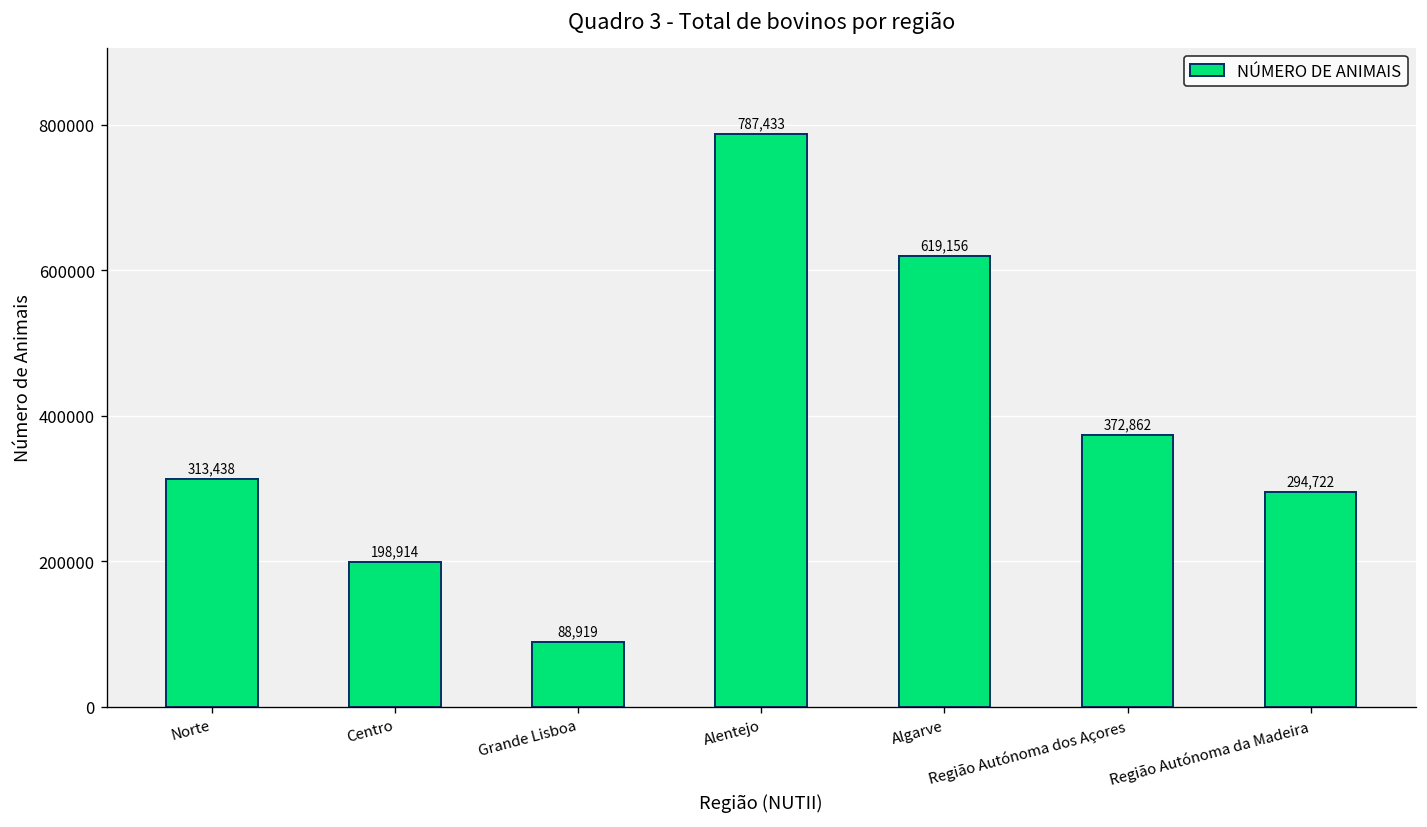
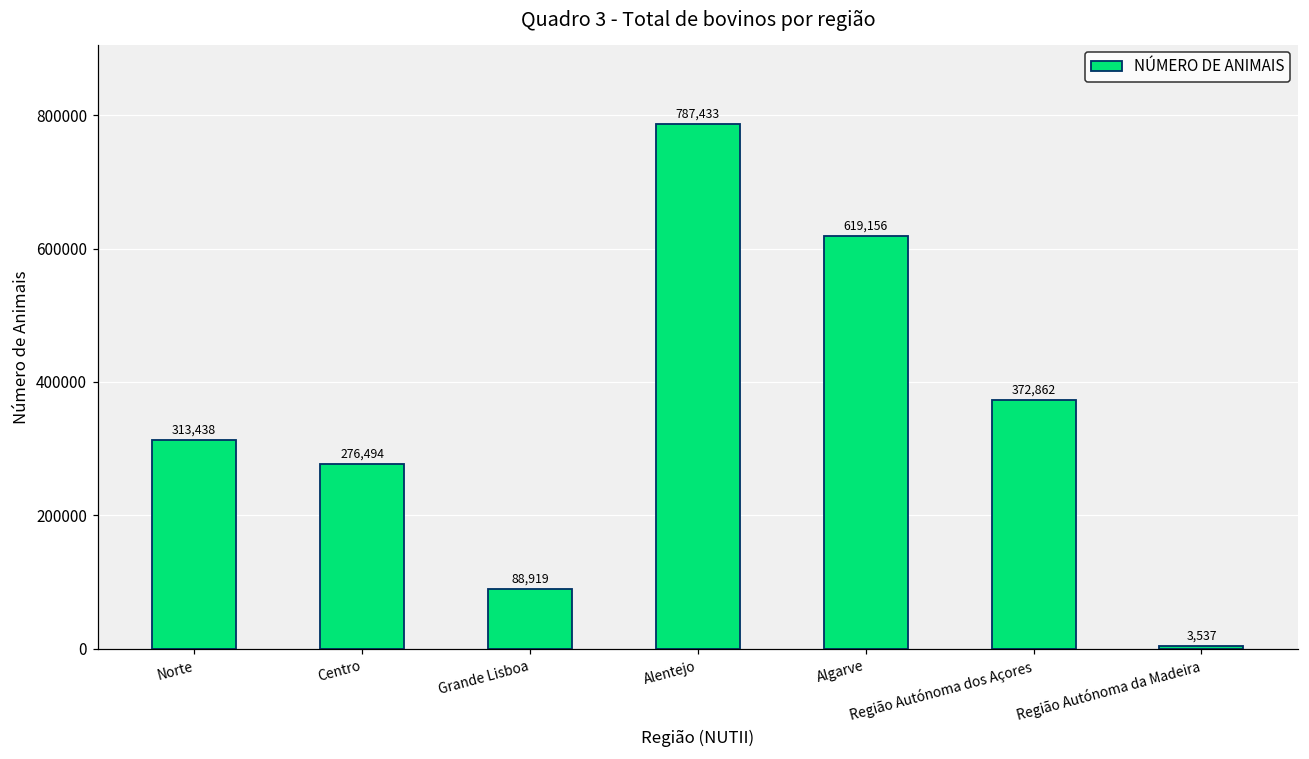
  {
    "Norte": "313,438",
-   "Centro": "198,914",
+   "Centro": "276,494",
    "Grande Lisboa": "88,919",
    "Alentejo": "787,433",
    "Algarve": "619,156",
    "Região Autónoma dos Açores": "372,862",
-   "Região Autónoma da Madeira": "294,722"
+   "Região Autónoma da Madeira": "3,537"
  }
